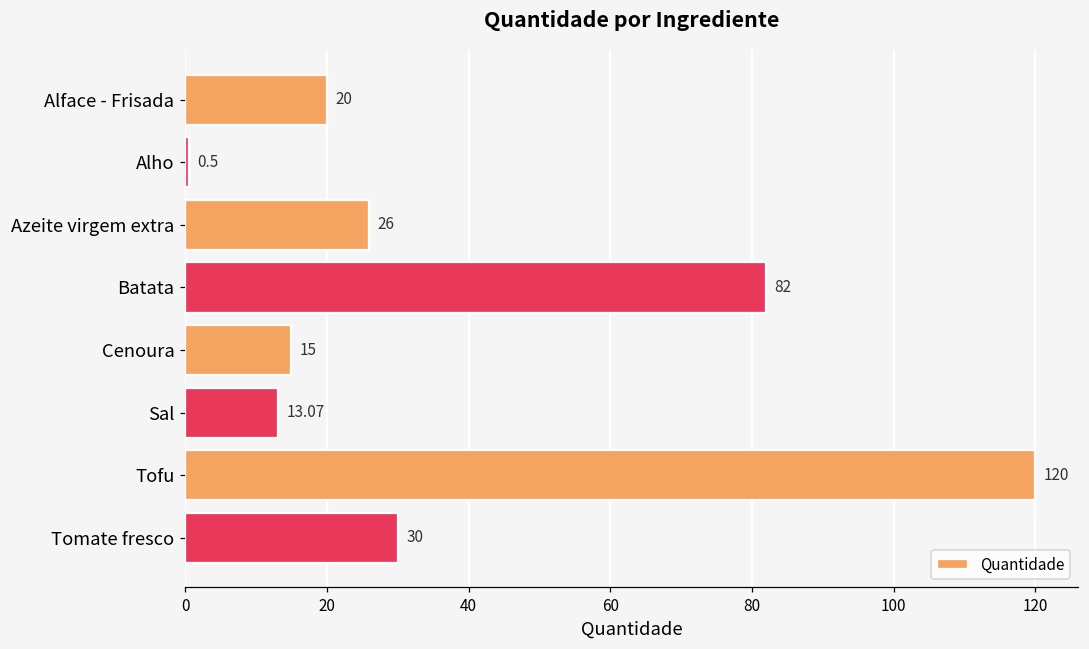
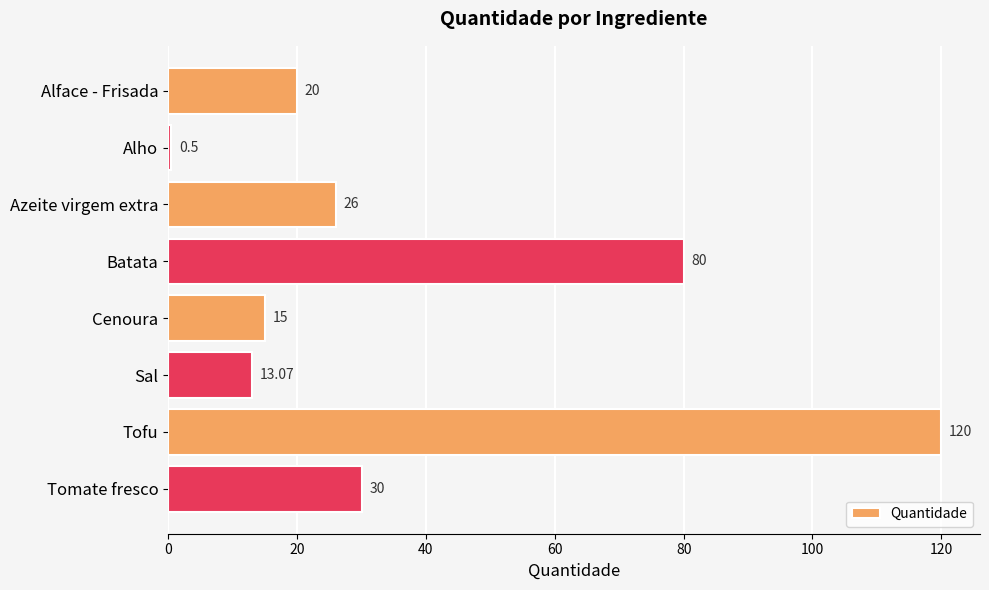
  {
    "Alface - Frisada": 20,
    "Alho": 0.5,
    "Azeite virgem extra": 26,
-   "Batata": 82,
+   "Batata": 80,
    "Cenoura": 15,
    "Sal": 13.07,
    "Tofu": 120,
    "Tomate fresco": 30
  }
